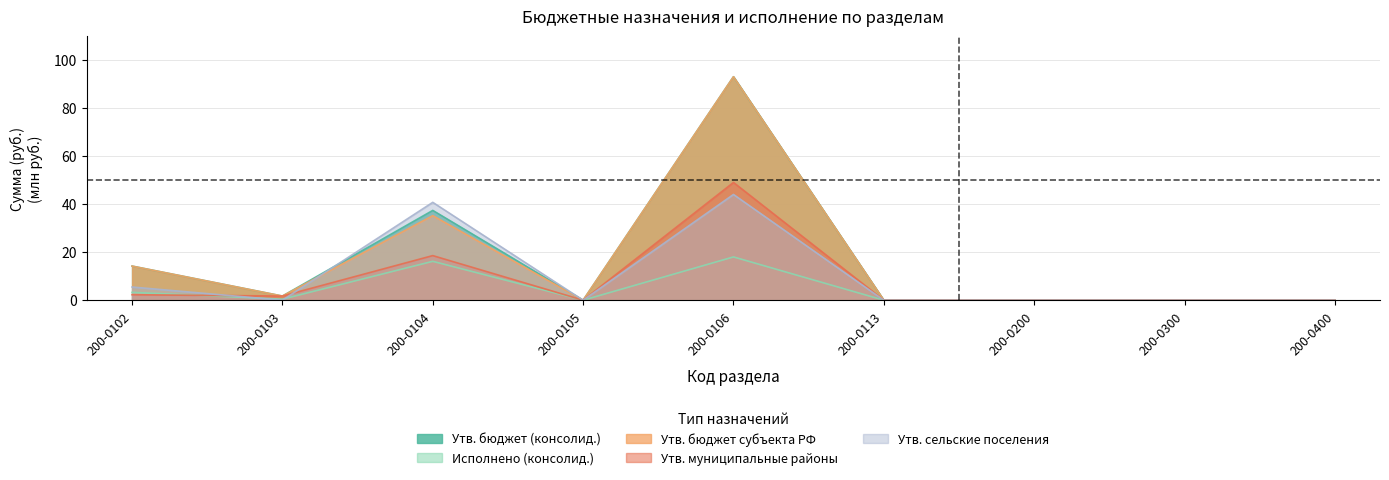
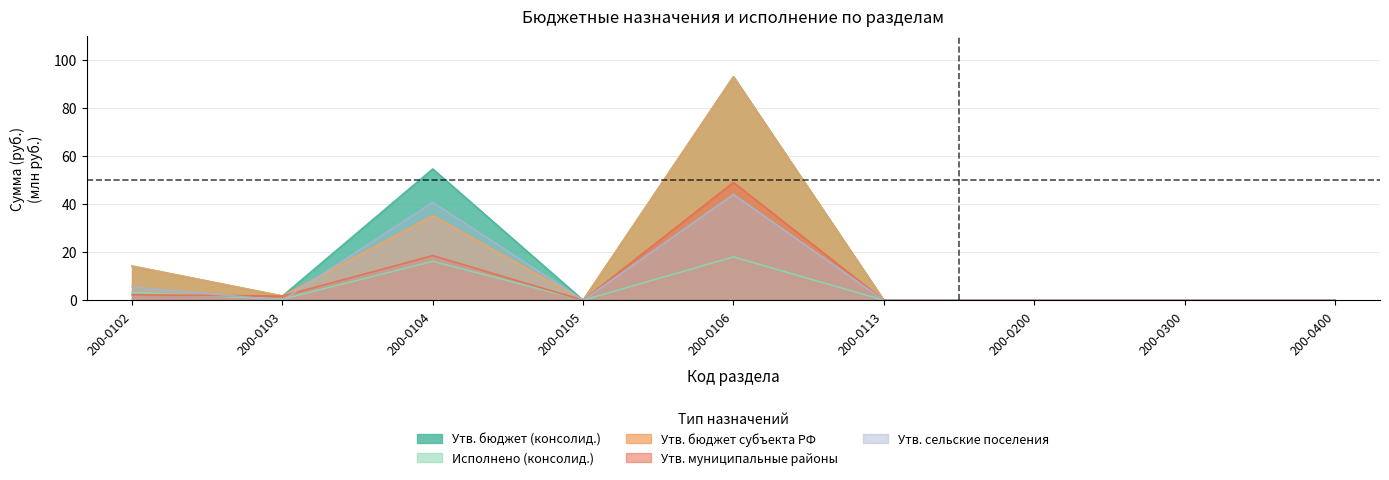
  {
    "Утв. бюджет (консолид.)": {
-     "200-0104": 37
+     "200-0104": 55
    }
  }
